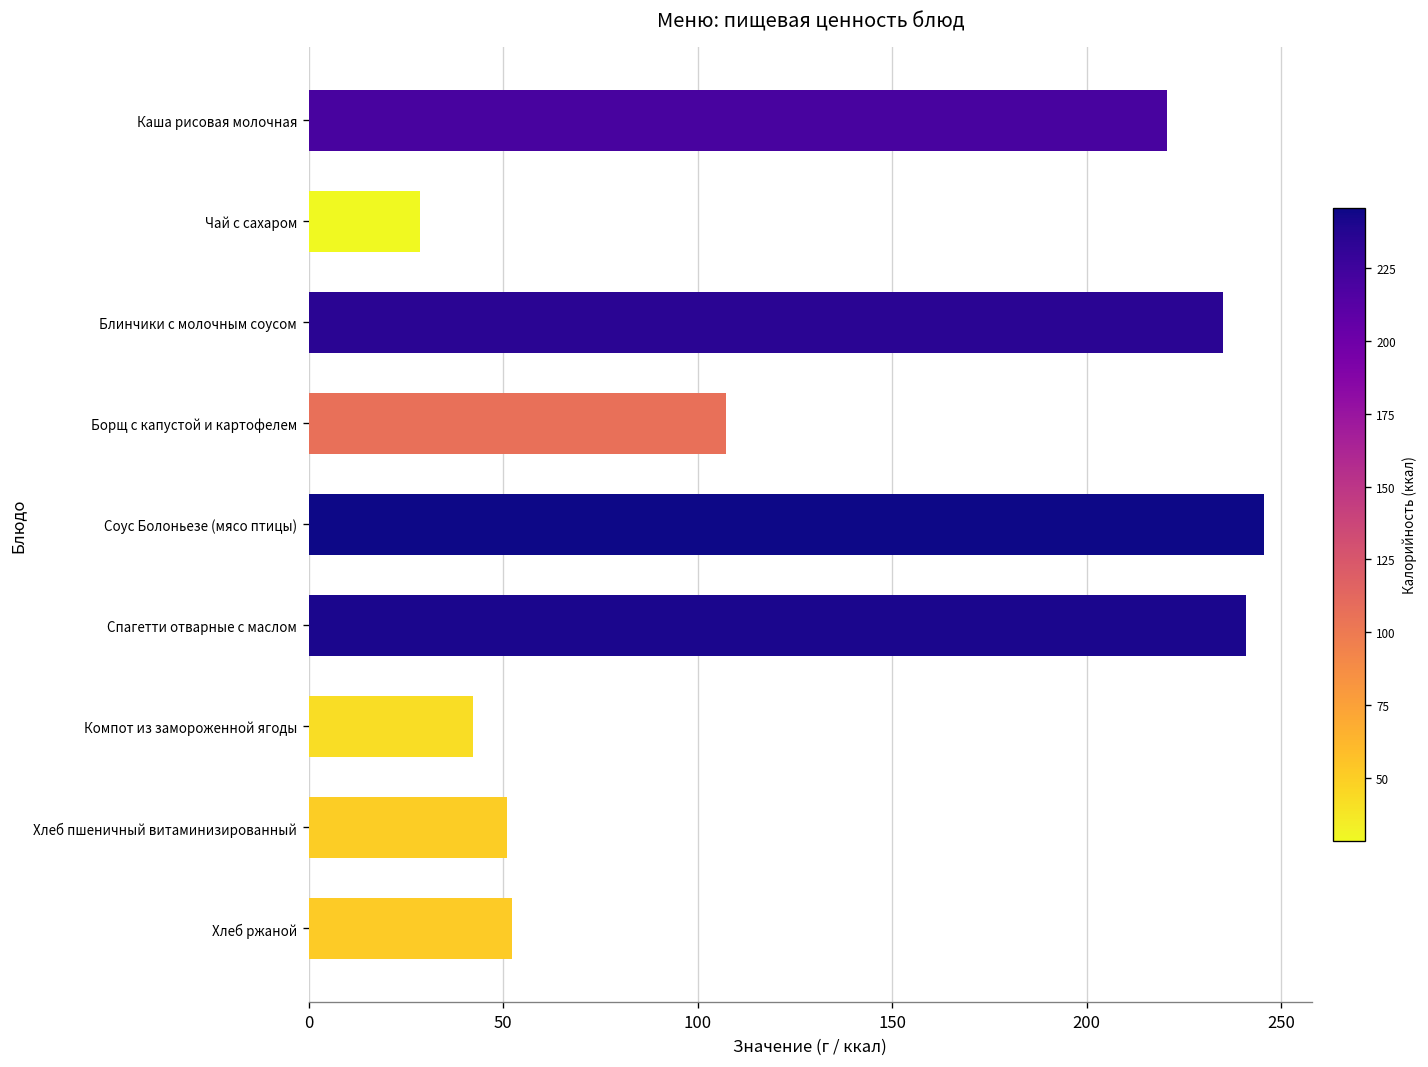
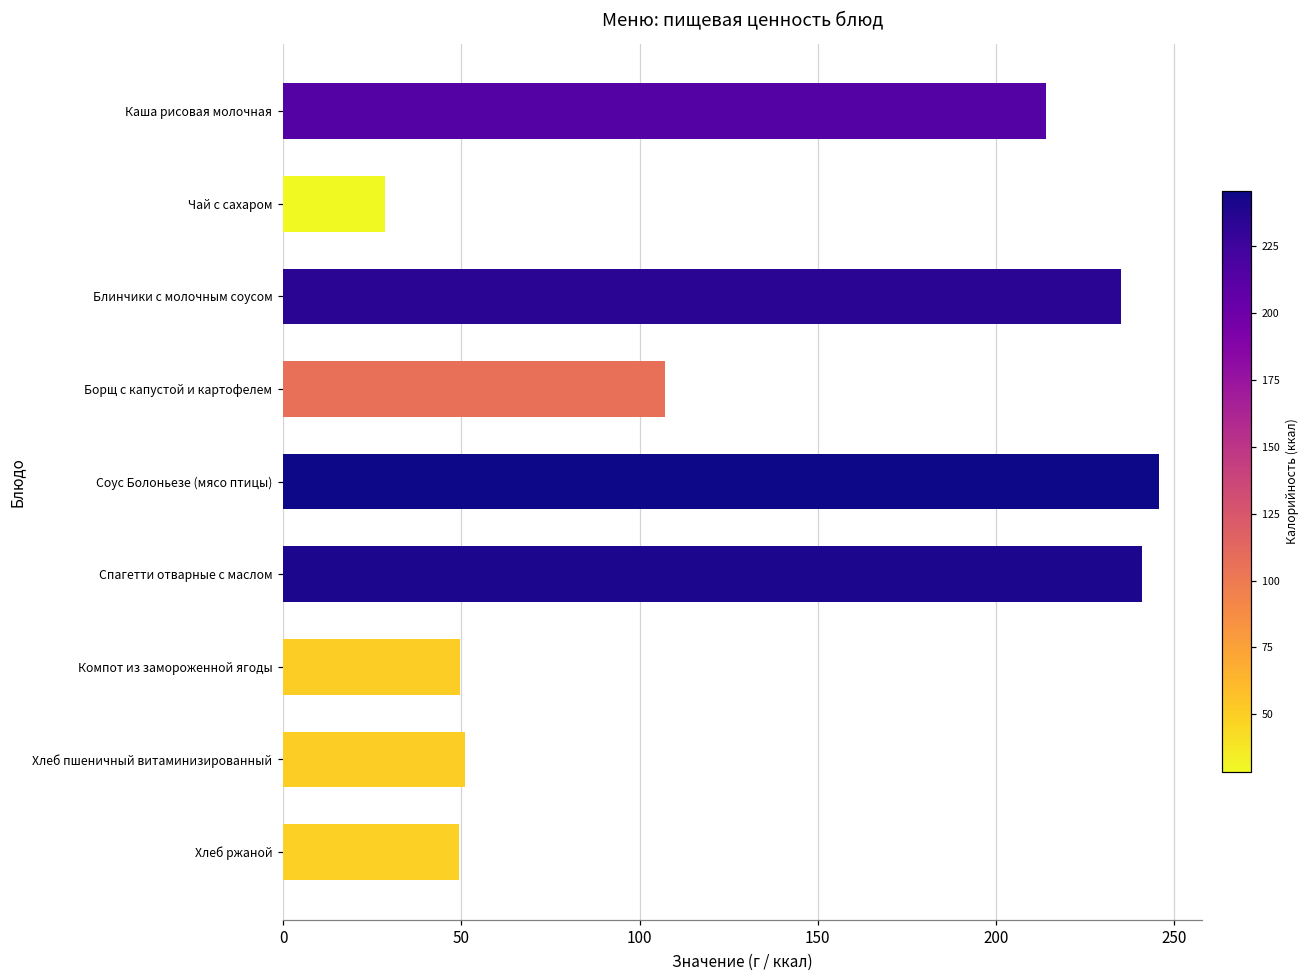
  {
-   "Каша рисовая молочная": 221,
+   "Каша рисовая молочная": 214,
    "Чай с сахаром": 28,
    "Блинчики с молочным соусом": 235,
    "Борщ с капустой и картофелем": 107,
    "Соус Болоньезе (мясо птицы)": 246,
    "Спагетти отварные с маслом": 241,
-   "Компот из замороженной ягоды": 42,
+   "Компот из замороженной ягоды": 50,
    "Хлеб пшеничный витаминизированный": 51,
-   "Хлеб ржаной": 52
+   "Хлеб ржаной": 49
  }
